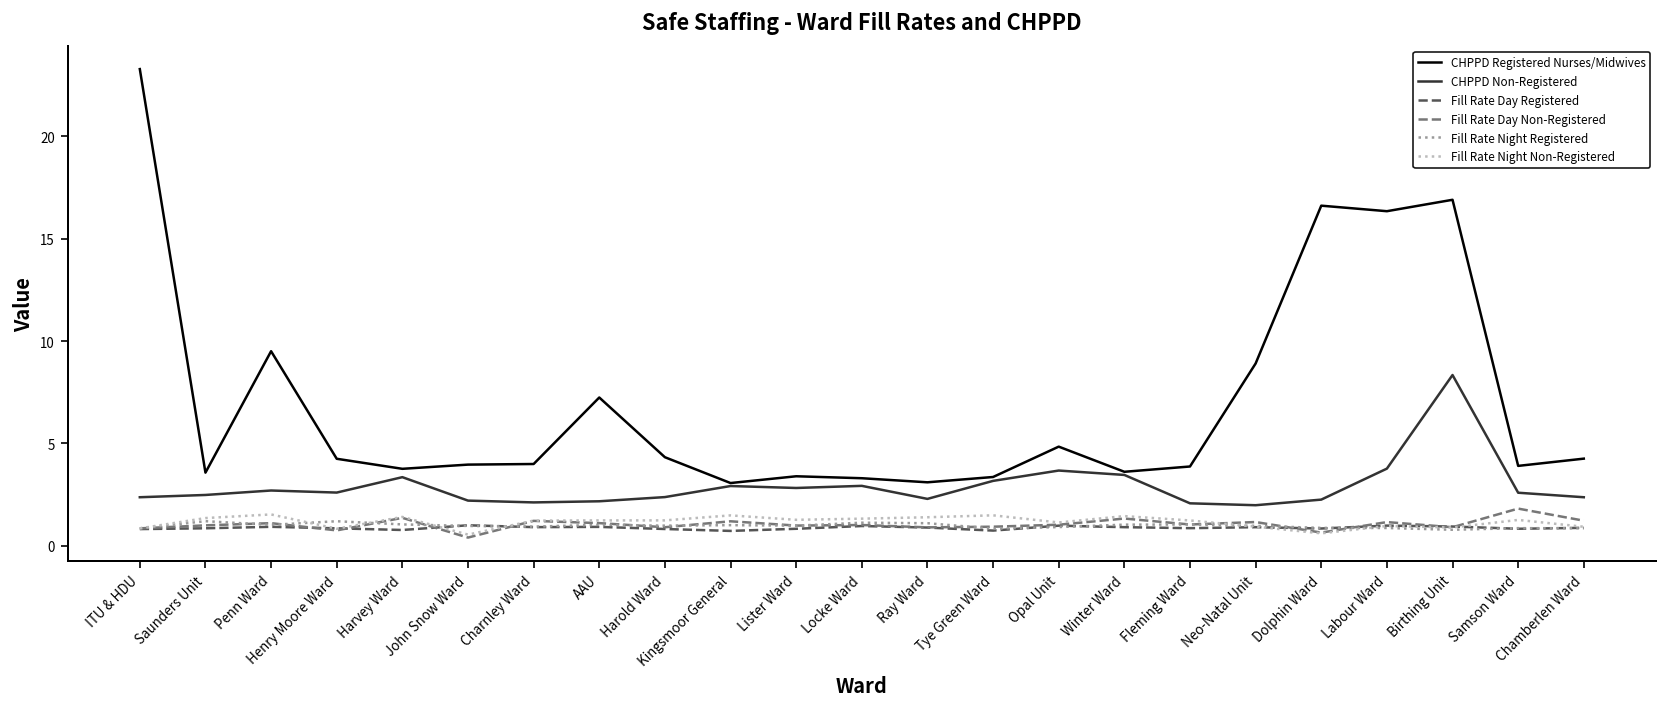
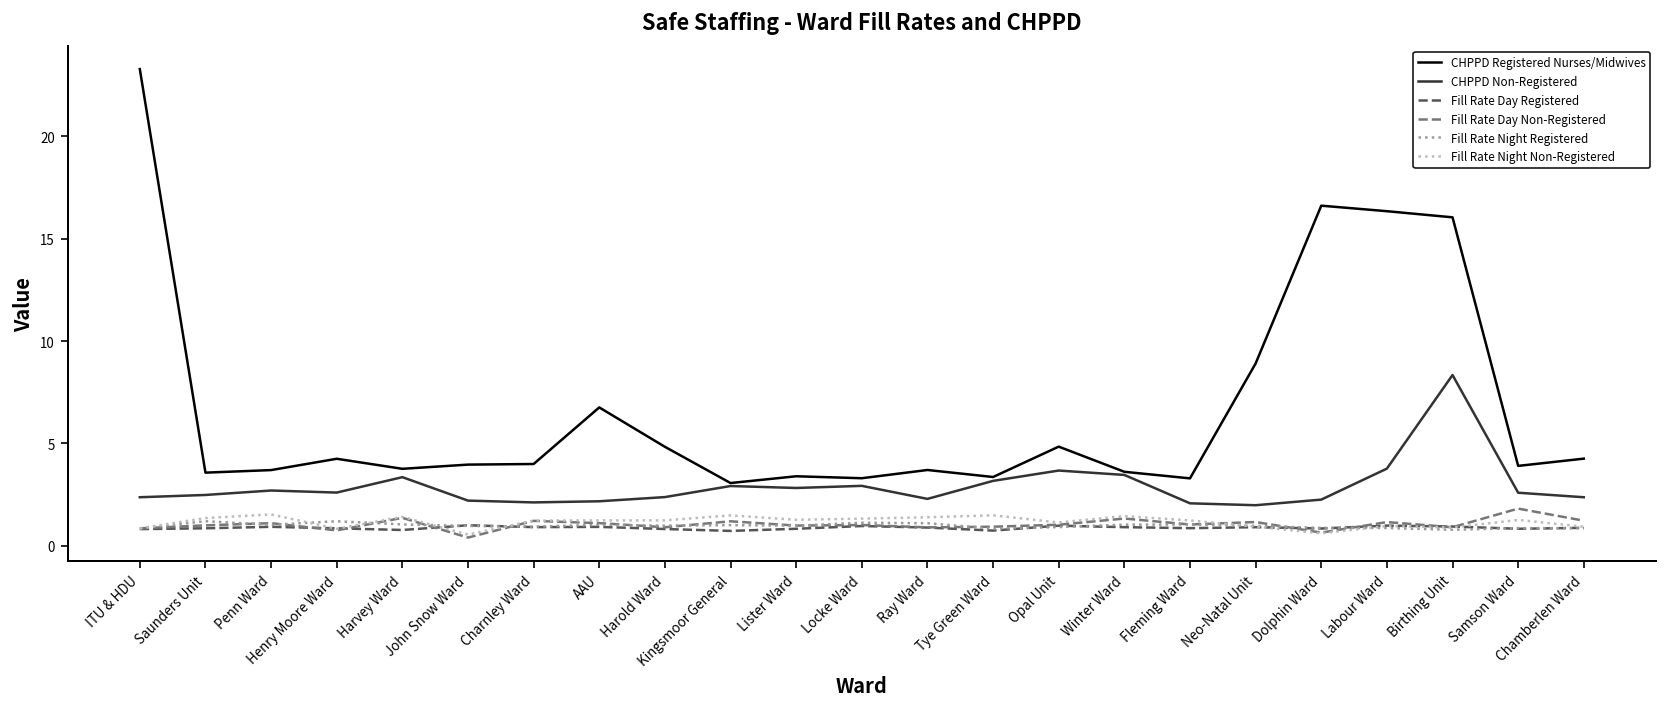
  {
    "CHPPD Registered Nurses/Midwives": {
      "ITU & HDU": 23.3,
      "Saunders Unit": 3.6,
-     "Penn Ward": 9.5,
+     "Penn Ward": 3.7,
      "Henry Moore Ward": 4.3,
      "Harvey Ward": 3.8,
      "John Snow Ward": 4.0,
      "Charnley Ward": 4.0,
-     "AAU": 7.2,
-     "Harold Ward": 4.3,
+     "AAU": 6.8,
+     "Harold Ward": 4.8,
      "Lister Ward": 3.4,
      "Locke Ward": 3.3,
-     "Ray Ward": 3.1,
+     "Ray Ward": 3.7,
      "Tye Green Ward": 3.4,
      "Opal Unit": 4.8,
      "Winter Ward": 3.6,
-     "Fleming Ward": 3.9,
+     "Fleming Ward": 3.3,
      "Neo-Natal Unit": 8.9,
      "Dolphin Ward": 16.6,
      "Labour Ward": 16.3,
-     "Birthing Unit": 16.9,
+     "Birthing Unit": 16.0,
      "Samson Ward": 3.9,
      "Chamberlen Ward": 4.3
    }
  }
